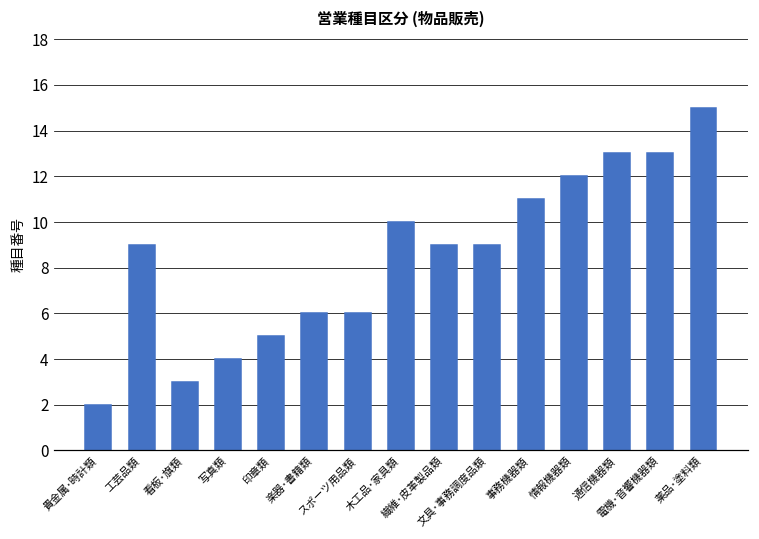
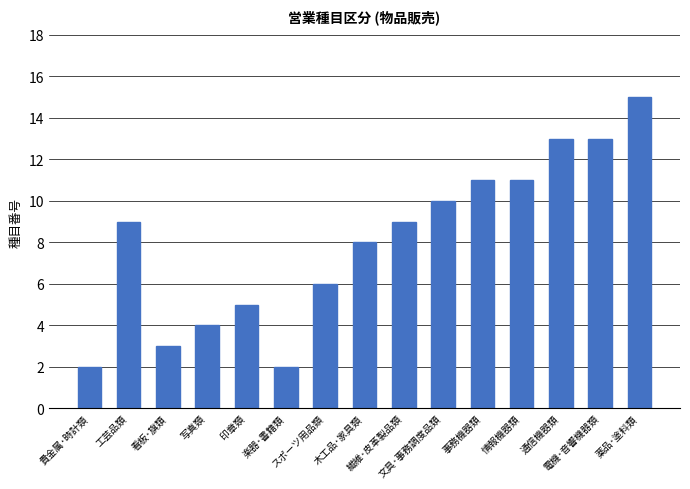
  {
    "貴金属･時計類": 2,
    "工芸品類": 9,
    "看板･旗類": 3,
    "写真類": 4,
    "印章類": 5,
-   "楽器･書籍類": 6,
+   "楽器･書籍類": 2,
    "スポーツ用品類": 6,
-   "木工品･家具類": 10,
+   "木工品･家具類": 8,
    "繊維･皮革製品類": 9,
-   "文具･事務調度品類": 9,
+   "文具･事務調度品類": 10,
    "事務機器類": 11,
-   "情報機器類": 12,
+   "情報機器類": 11,
    "通信機器類": 13,
    "電機･音響機器類": 13,
    "薬品･塗料類": 15
  }
